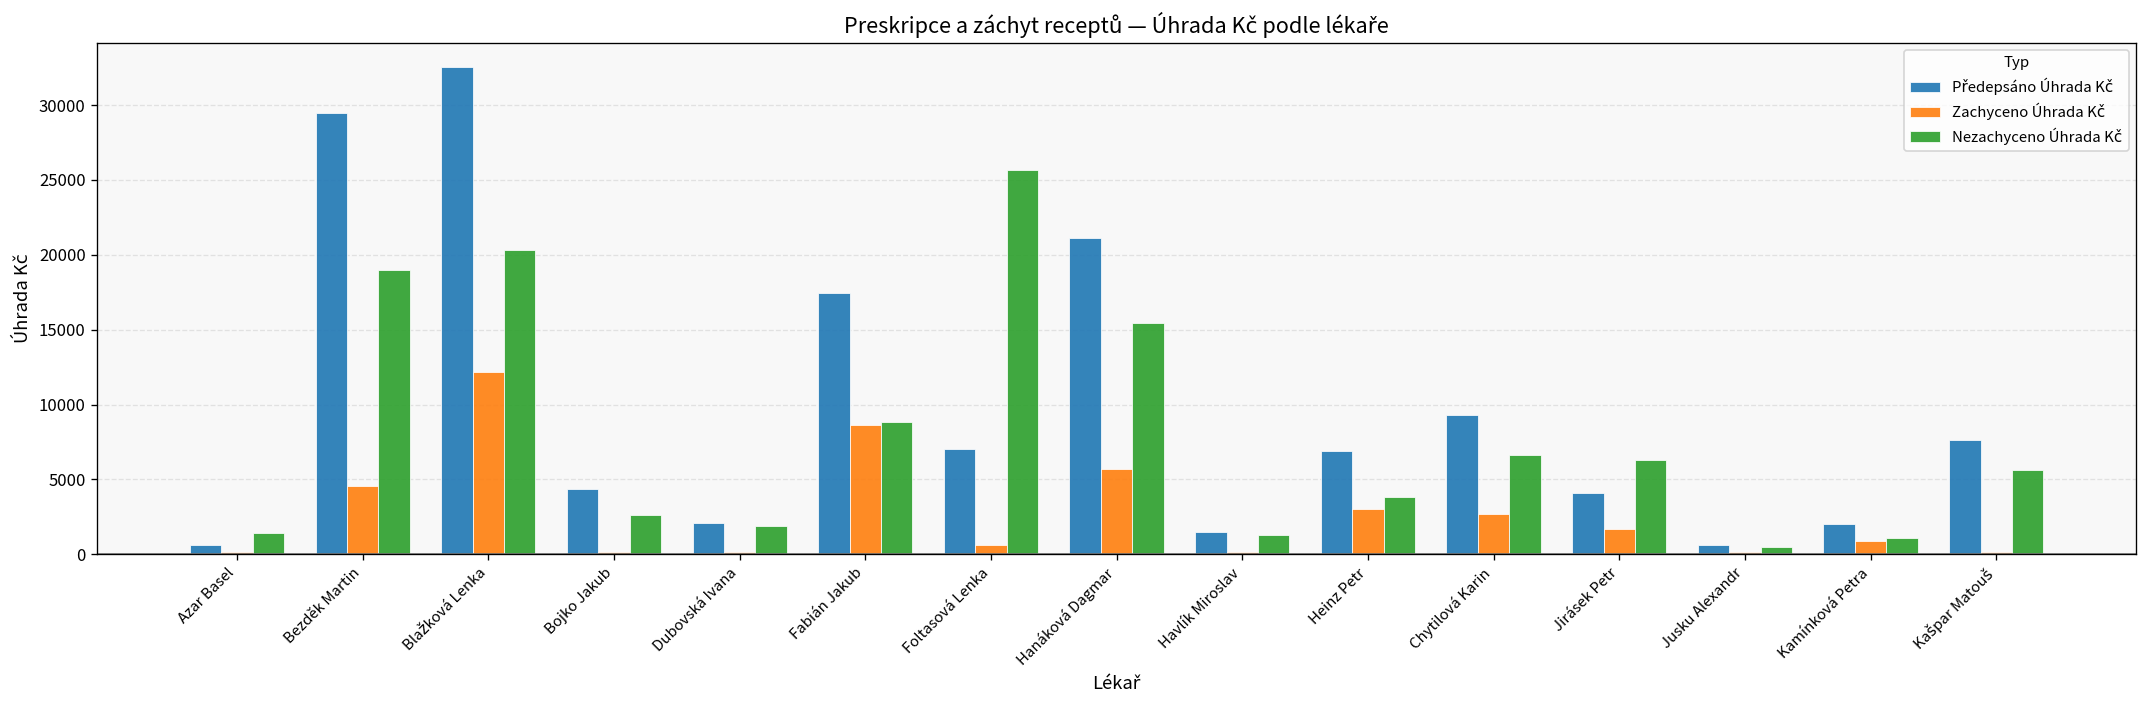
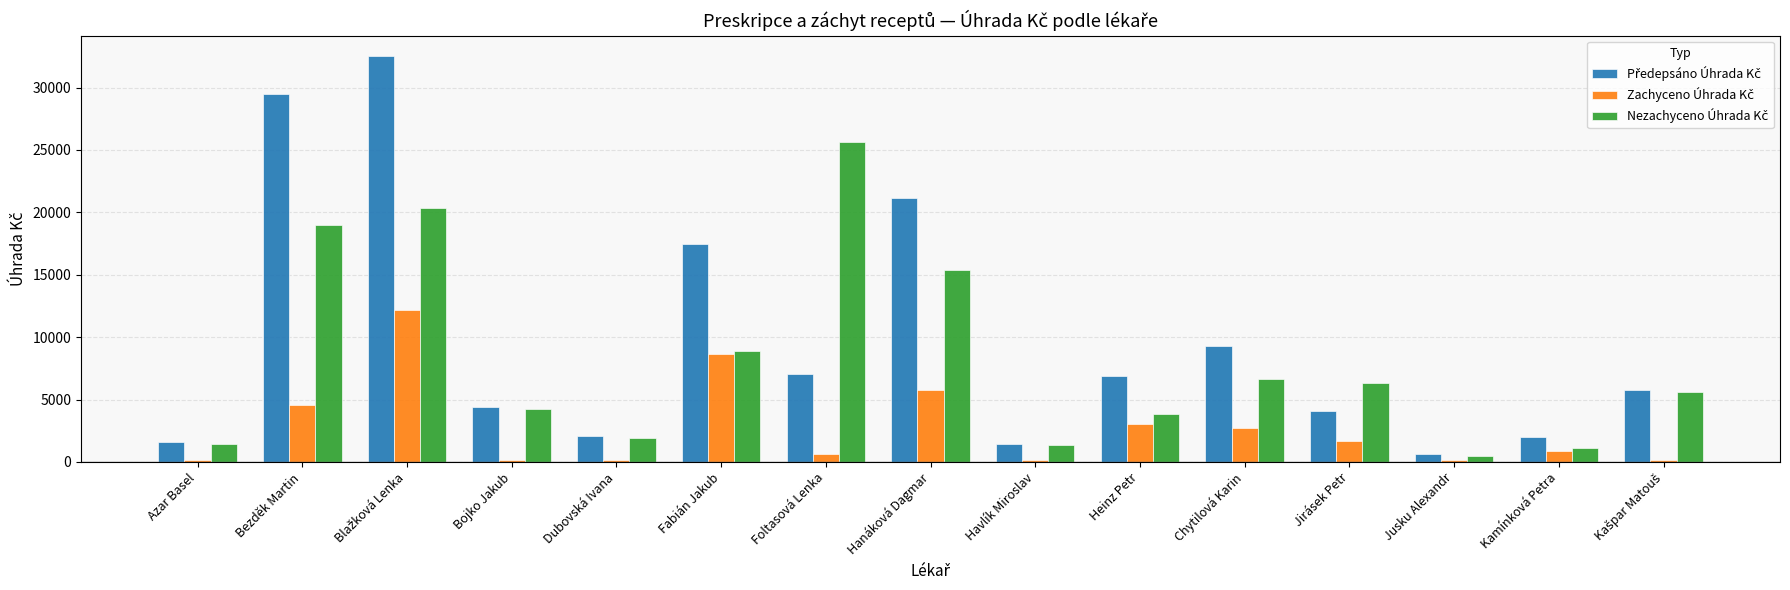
  {
    "Předepsáno Úhrada Kč": {
-     "Azar Basel": 600,
+     "Azar Basel": 1600,
      "Bezděk Martin": 29500,
      "Blažková Lenka": 32500,
      "Bojko Jakub": 4400,
      "Dubovská Ivana": 2100,
      "Fabián Jakub": 17500,
      "Foltasová Lenka": 7100,
      "Hanáková Dagmar": 21100,
      "Havlík Miroslav": 1500,
      "Heinz Petr": 6900,
      "Chytilová Karin": 9300,
      "Jirásek Petr": 4100,
      "Jusku Alexandr": 600,
      "Kamínková Petra": 2000,
-     "Kašpar Matouš": 7600
+     "Kašpar Matouš": 5800
    },
    "Zachyceno Úhrada Kč": {
      "Bezděk Martin": 4600,
      "Blažková Lenka": 12200,
      "Fabián Jakub": 8600,
      "Foltasová Lenka": 600,
      "Hanáková Dagmar": 5700,
      "Heinz Petr": 3000,
      "Chytilová Karin": 2700,
      "Jirásek Petr": 1700,
      "Kamínková Petra": 900
    },
    "Nezachyceno Úhrada Kč": {
      "Azar Basel": 1400,
      "Bezděk Martin": 19000,
      "Blažková Lenka": 20300,
-     "Bojko Jakub": 2700,
+     "Bojko Jakub": 4200,
      "Dubovská Ivana": 1900,
      "Fabián Jakub": 8900,
      "Foltasová Lenka": 25700,
      "Hanáková Dagmar": 15400,
      "Havlík Miroslav": 1300,
      "Heinz Petr": 3900,
      "Chytilová Karin": 6600,
      "Jirásek Petr": 6300,
      "Jusku Alexandr": 500,
      "Kamínková Petra": 1100,
      "Kašpar Matouš": 5600
    }
  }
